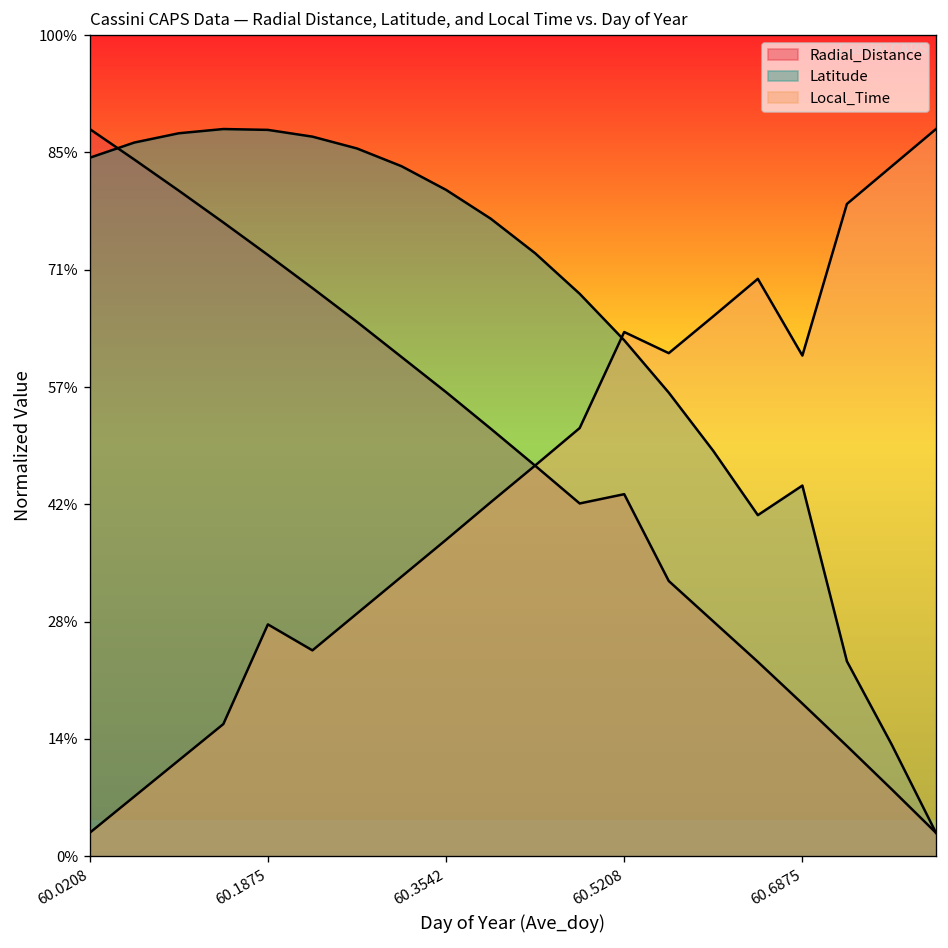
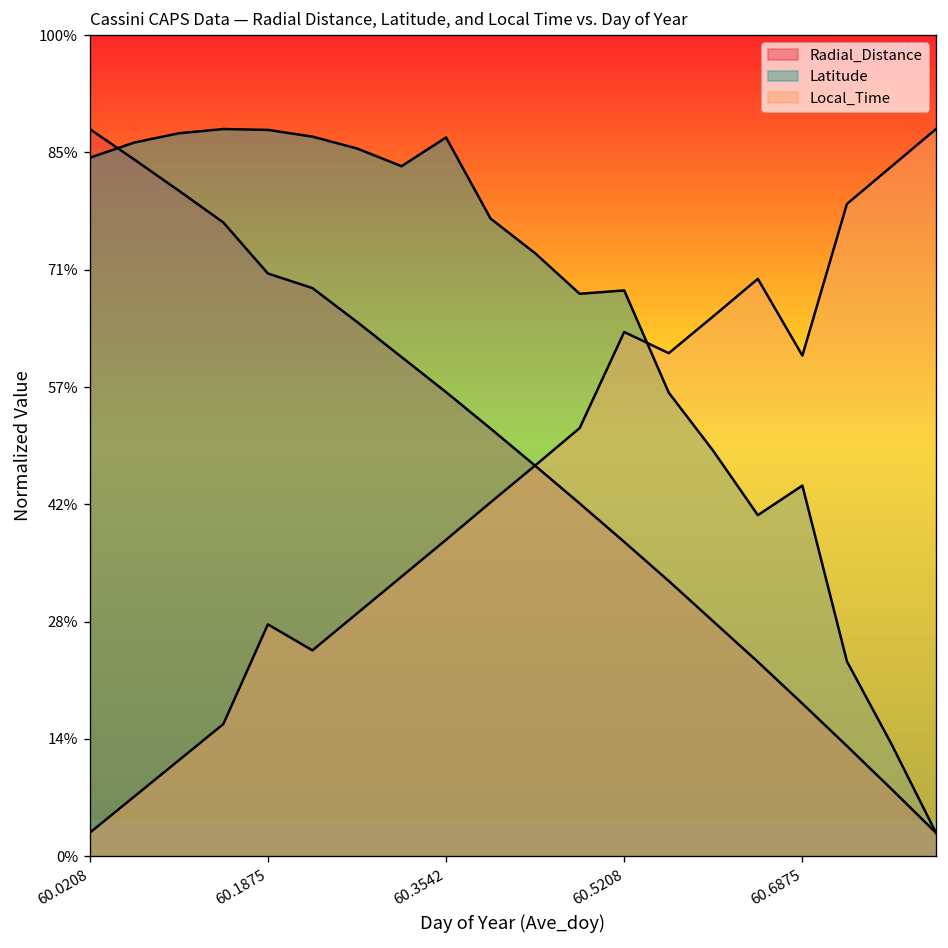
  {
    "Radial_Distance": {
      "60.0208": "89%",
-     "60.1875": "73%",
+     "60.1875": "71%",
      "60.3542": "57%",
-     "60.5208": "44%",
+     "60.5208": "38%",
      "60.6875": "19%"
    },
    "Latitude": {
      "60.0208": "85%",
      "60.1875": "88%",
-     "60.3542": "81%",
-     "60.5208": "63%",
+     "60.3542": "88%",
+     "60.5208": "69%",
      "60.6875": "45%"
    },
    "Local_Time": {
      "60.1875": "28%",
      "60.3542": "39%",
      "60.5208": "64%",
      "60.6875": "61%"
    }
  }
